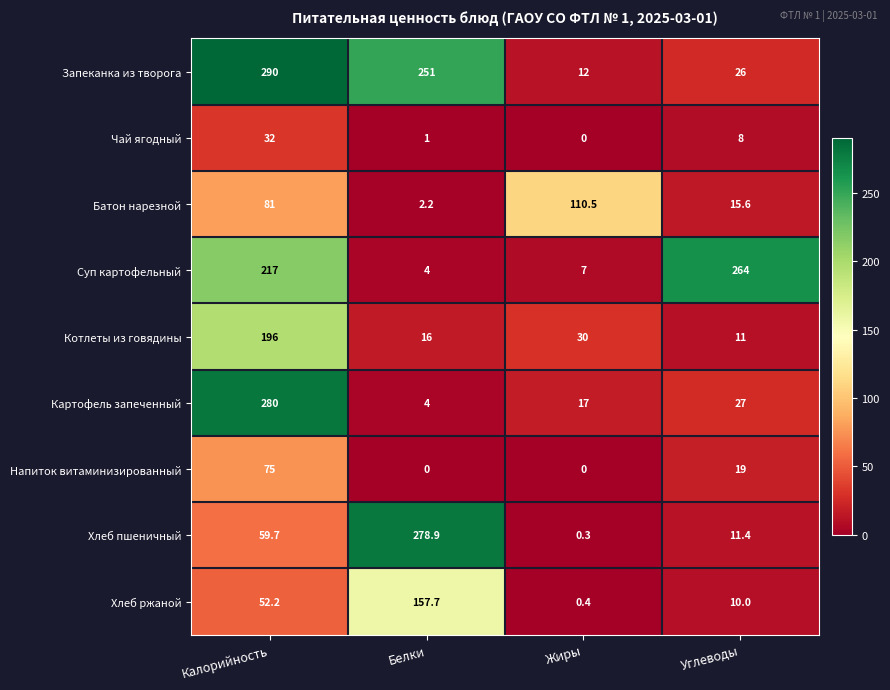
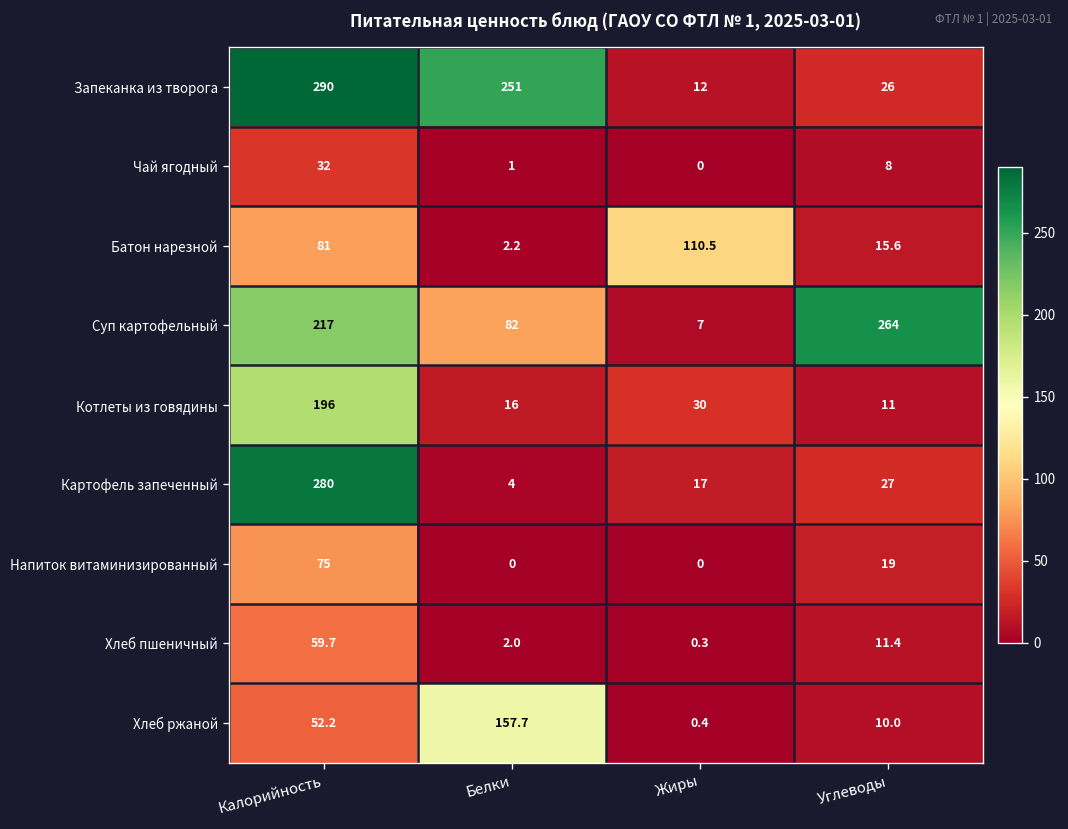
  {
    "Запеканка из творога": {
      "Калорийность": 290,
      "Белки": 251,
      "Жиры": 12,
      "Углеводы": 26
    },
    "Чай ягодный": {
      "Калорийность": 32,
      "Белки": 1,
      "Жиры": 0,
      "Углеводы": 8
    },
    "Батон нарезной": {
      "Калорийность": 81,
      "Белки": 2.2,
      "Жиры": 110.5,
      "Углеводы": 15.6
    },
    "Суп картофельный": {
      "Калорийность": 217,
-     "Белки": 4,
+     "Белки": 82,
      "Жиры": 7,
      "Углеводы": 264
    },
    "Котлеты из говядины": {
      "Калорийность": 196,
      "Белки": 16,
      "Жиры": 30,
      "Углеводы": 11
    },
    "Картофель запеченный": {
      "Калорийность": 280,
      "Белки": 4,
      "Жиры": 17,
      "Углеводы": 27
    },
    "Напиток витаминизированный": {
      "Калорийность": 75,
      "Белки": 0,
      "Жиры": 0,
      "Углеводы": 19
    },
    "Хлеб пшеничный": {
      "Калорийность": 59.7,
-     "Белки": 278.9,
+     "Белки": 2.0,
      "Жиры": 0.3,
      "Углеводы": 11.4
    },
    "Хлеб ржаной": {
      "Калорийность": 52.2,
      "Белки": 157.7,
      "Жиры": 0.4,
      "Углеводы": 10.0
    }
  }
